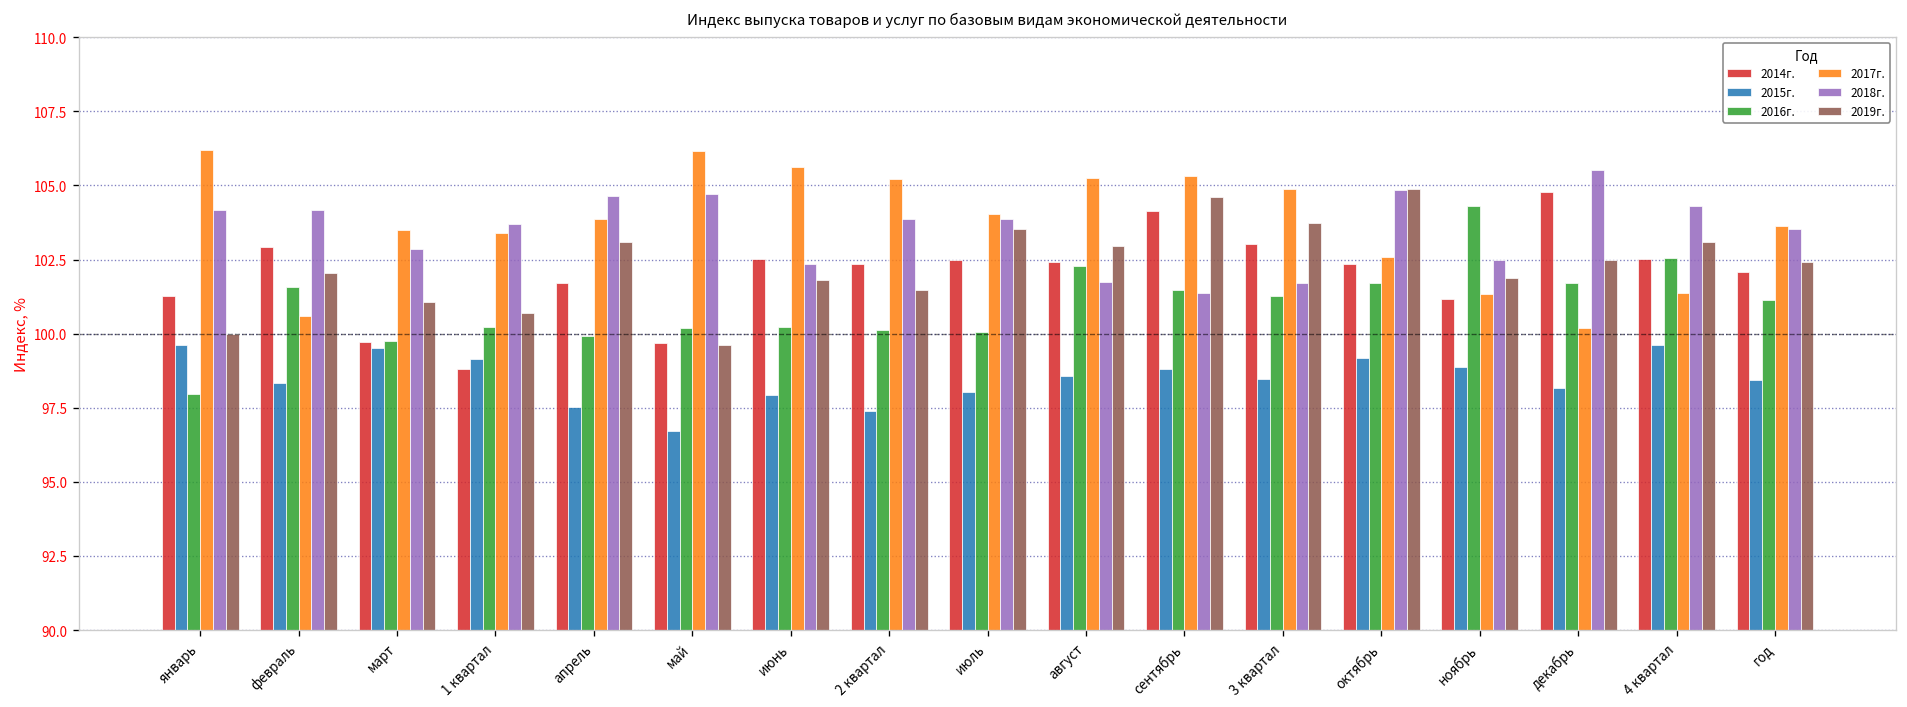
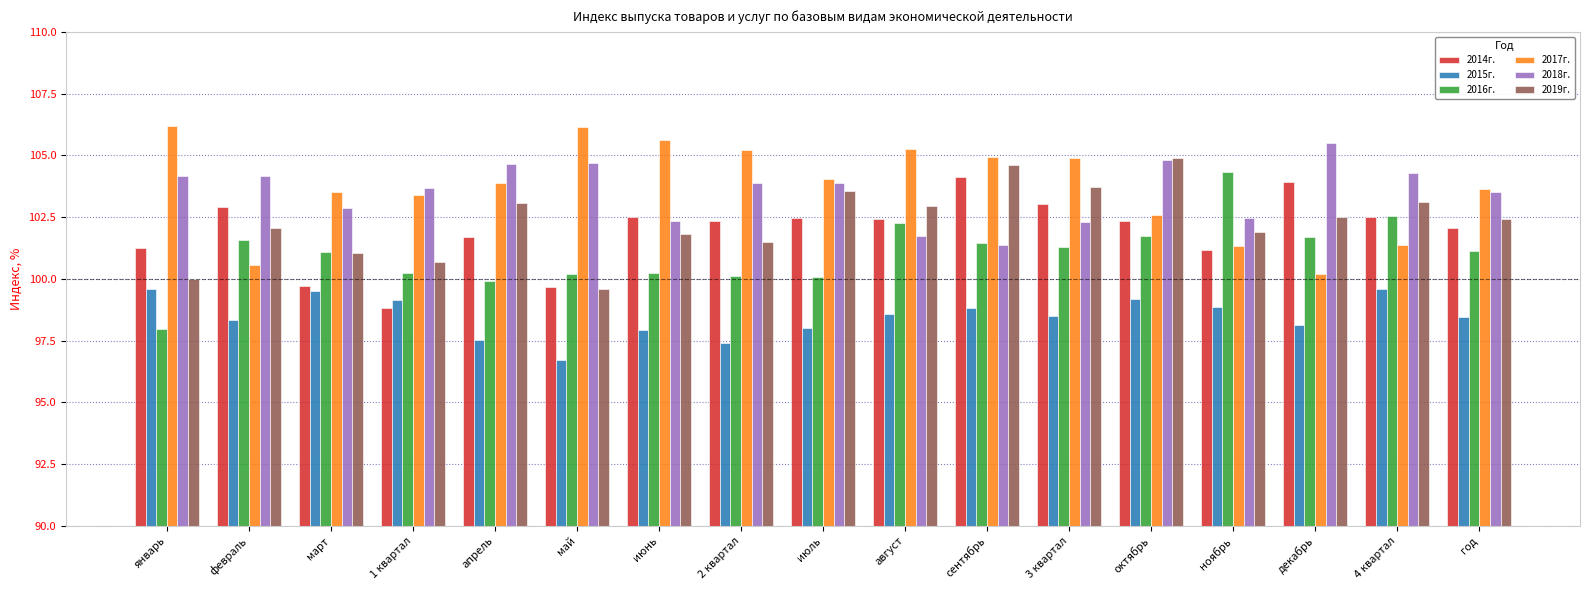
  {
    "2014г.": {
      "январь": 101.3,
      "февраль": 102.9,
      "март": 99.7,
      "1 квартал": 98.8,
      "апрель": 101.7,
      "май": 99.7,
      "июнь": 102.5,
      "2 квартал": 102.4,
      "июль": 102.5,
      "август": 102.4,
      "сентябрь": 104.1,
      "3 квартал": 103.0,
      "октябрь": 102.3,
      "ноябрь": 101.2,
-     "декабрь": 104.8,
+     "декабрь": 103.9,
      "4 квартал": 102.5,
      "год": 102.1
    },
    "2015г.": {
      "январь": 99.6,
      "февраль": 98.3,
      "март": 99.5,
      "1 квартал": 99.2,
      "апрель": 97.5,
      "май": 96.7,
      "июнь": 97.9,
      "2 квартал": 97.4,
      "июль": 98.0,
      "август": 98.6,
      "сентябрь": 98.8,
      "3 квартал": 98.5,
      "октябрь": 99.2,
      "ноябрь": 98.9,
      "декабрь": 98.2,
      "4 квартал": 99.6,
      "год": 98.4
    },
    "2016г.": {
      "январь": 98.0,
      "февраль": 101.6,
-     "март": 99.7,
+     "март": 101.1,
      "1 квартал": 100.2,
      "апрель": 99.9,
      "май": 100.2,
      "июнь": 100.2,
      "2 квартал": 100.1,
      "июль": 100.1,
      "август": 102.3,
      "сентябрь": 101.5,
      "3 квартал": 101.3,
      "октябрь": 101.7,
      "ноябрь": 104.3,
      "декабрь": 101.7,
      "4 квартал": 102.6,
      "год": 101.1
    },
    "2017г.": {
      "январь": 106.2,
      "февраль": 100.6,
      "март": 103.5,
      "1 квартал": 103.4,
      "апрель": 103.9,
      "май": 106.2,
      "июнь": 105.6,
      "2 квартал": 105.2,
      "июль": 104.1,
      "август": 105.2,
-     "сентябрь": 105.3,
+     "сентябрь": 105.0,
      "3 квартал": 104.9,
      "октябрь": 102.6,
      "ноябрь": 101.4,
      "декабрь": 100.2,
      "4 квартал": 101.4,
      "год": 103.6
    },
    "2018г.": {
      "январь": 104.2,
      "февраль": 104.2,
      "март": 102.9,
      "1 квартал": 103.7,
      "апрель": 104.6,
      "май": 104.7,
      "июнь": 102.4,
      "2 квартал": 103.9,
      "июль": 103.9,
      "август": 101.8,
      "сентябрь": 101.4,
-     "3 квартал": 101.7,
+     "3 квартал": 102.3,
      "октябрь": 104.8,
      "ноябрь": 102.5,
      "декабрь": 105.5,
      "4 квартал": 104.3,
      "год": 103.5
    },
    "2019г.": {
      "январь": 100.0,
      "февраль": 102.1,
      "март": 101.1,
      "1 квартал": 100.7,
      "апрель": 103.1,
      "май": 99.6,
      "июнь": 101.8,
      "2 квартал": 101.5,
      "июль": 103.5,
      "август": 103.0,
      "сентябрь": 104.6,
      "3 квартал": 103.7,
      "октябрь": 104.9,
      "ноябрь": 101.9,
      "декабрь": 102.5,
      "4 квартал": 103.1,
      "год": 102.4
    }
  }
